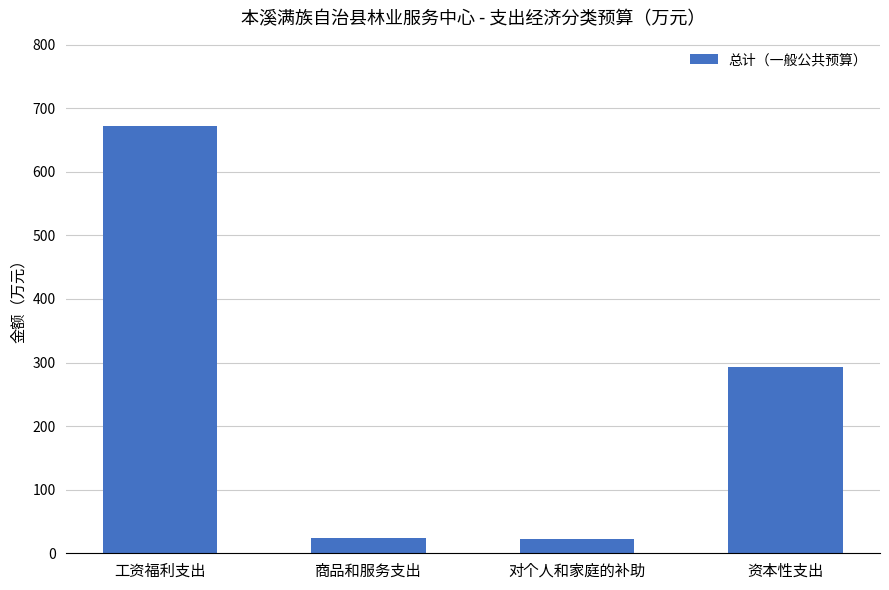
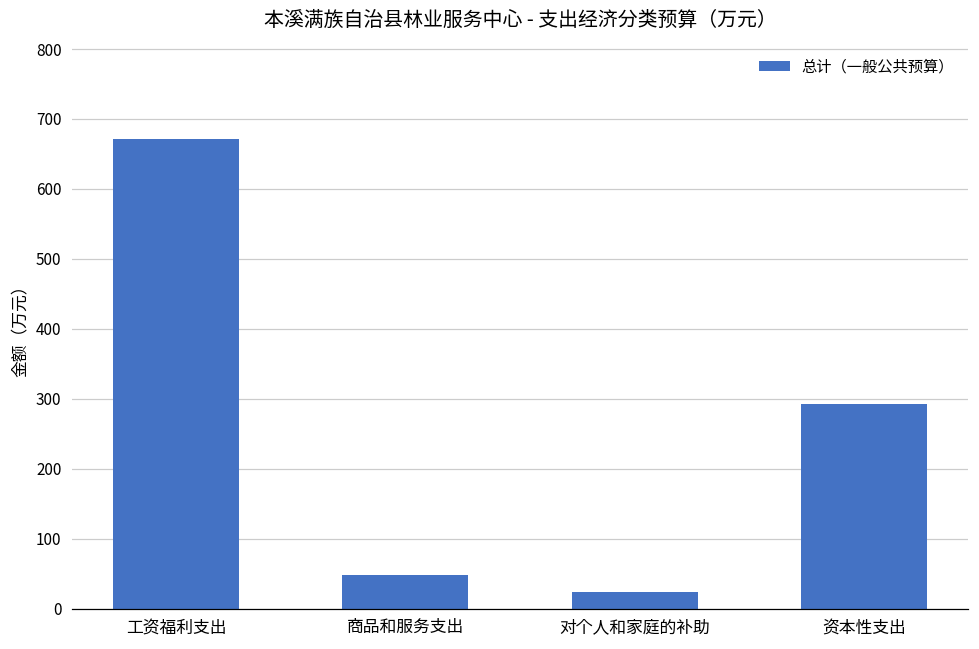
  {
    "工资福利支出": 670,
-   "商品和服务支出": 20,
+   "商品和服务支出": 50,
    "对个人和家庭的补助": 20,
    "资本性支出": 290
  }
